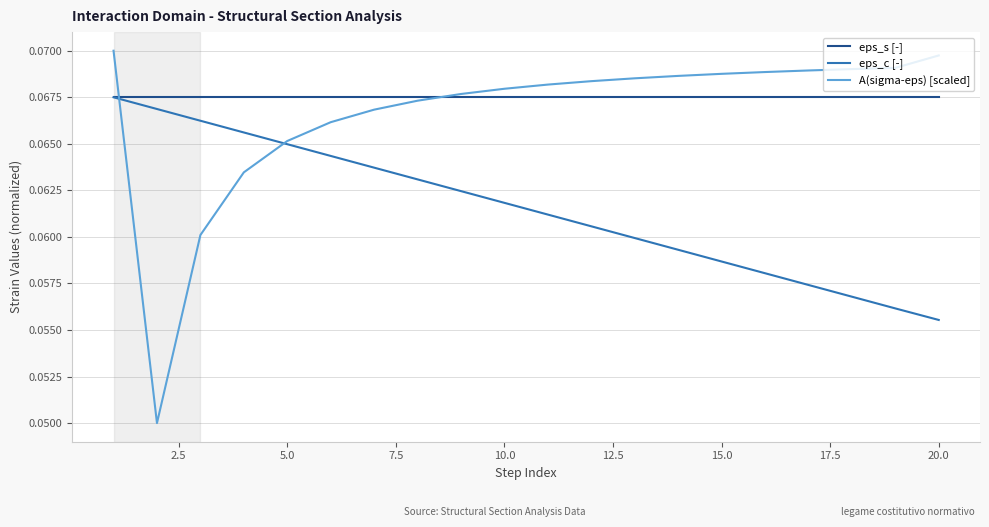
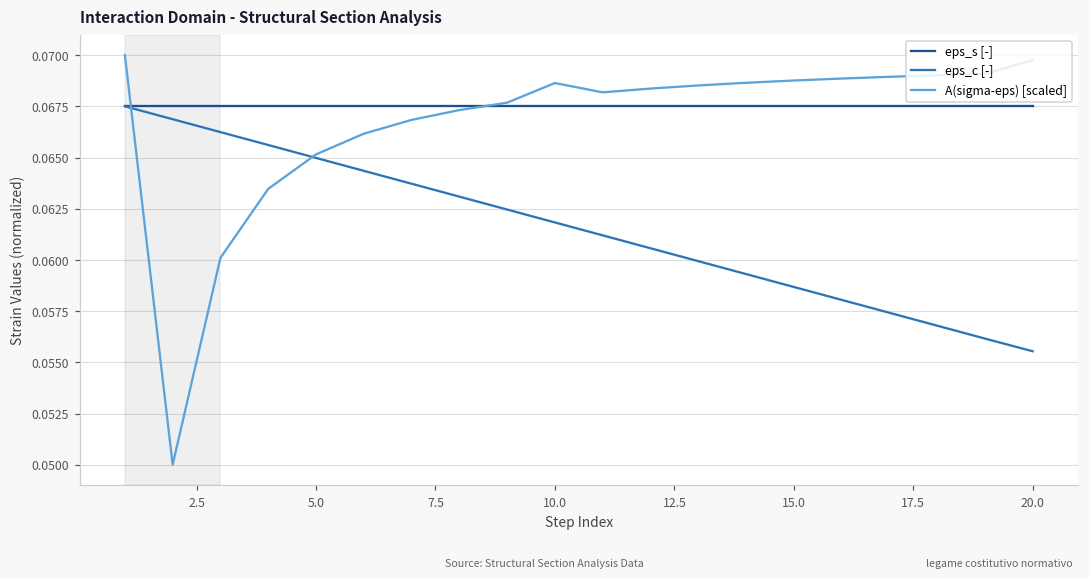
  {
    "A(sigma-eps) [scaled]": {
      "5.0": 0.0652,
-     "10.0": 0.0680,
+     "10.0": 0.0686,
      "15.0": 0.0688
    }
  }
